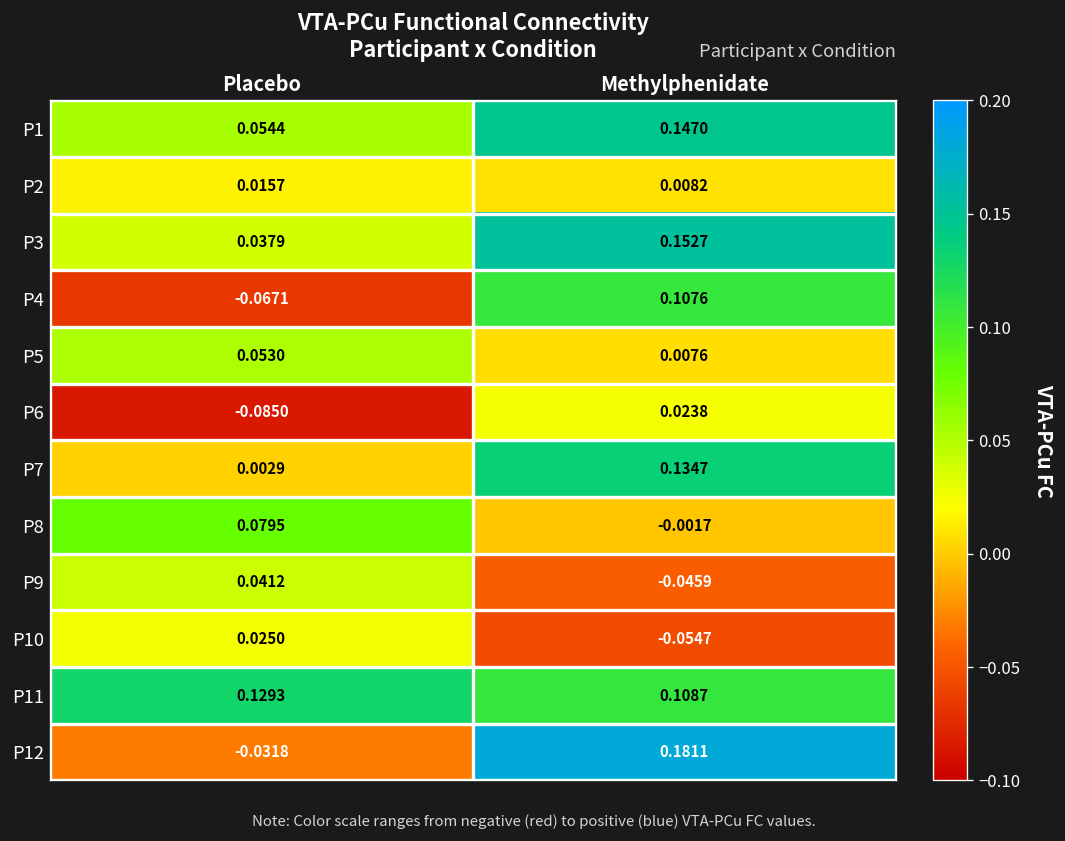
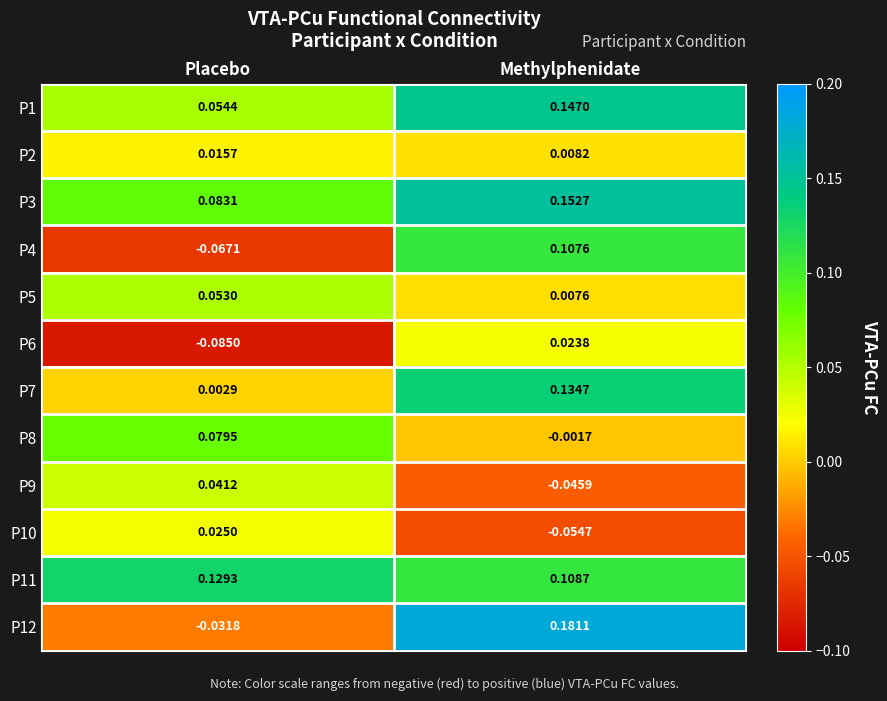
  {
    "P1": {
      "Placebo": 0.0544,
      "Methylphenidate": 0.1470
    },
    "P2": {
      "Placebo": 0.0157,
      "Methylphenidate": 0.0082
    },
    "P3": {
-     "Placebo": 0.0379,
+     "Placebo": 0.0831,
      "Methylphenidate": 0.1527
    },
    "P4": {
      "Placebo": -0.0671,
      "Methylphenidate": 0.1076
    },
    "P5": {
      "Placebo": 0.0530,
      "Methylphenidate": 0.0076
    },
    "P6": {
      "Placebo": -0.0850,
      "Methylphenidate": 0.0238
    },
    "P7": {
      "Placebo": 0.0029,
      "Methylphenidate": 0.1347
    },
    "P8": {
      "Placebo": 0.0795,
      "Methylphenidate": -0.0017
    },
    "P9": {
      "Placebo": 0.0412,
      "Methylphenidate": -0.0459
    },
    "P10": {
      "Placebo": 0.0250,
      "Methylphenidate": -0.0547
    },
    "P11": {
      "Placebo": 0.1293,
      "Methylphenidate": 0.1087
    },
    "P12": {
      "Placebo": -0.0318,
      "Methylphenidate": 0.1811
    }
  }
